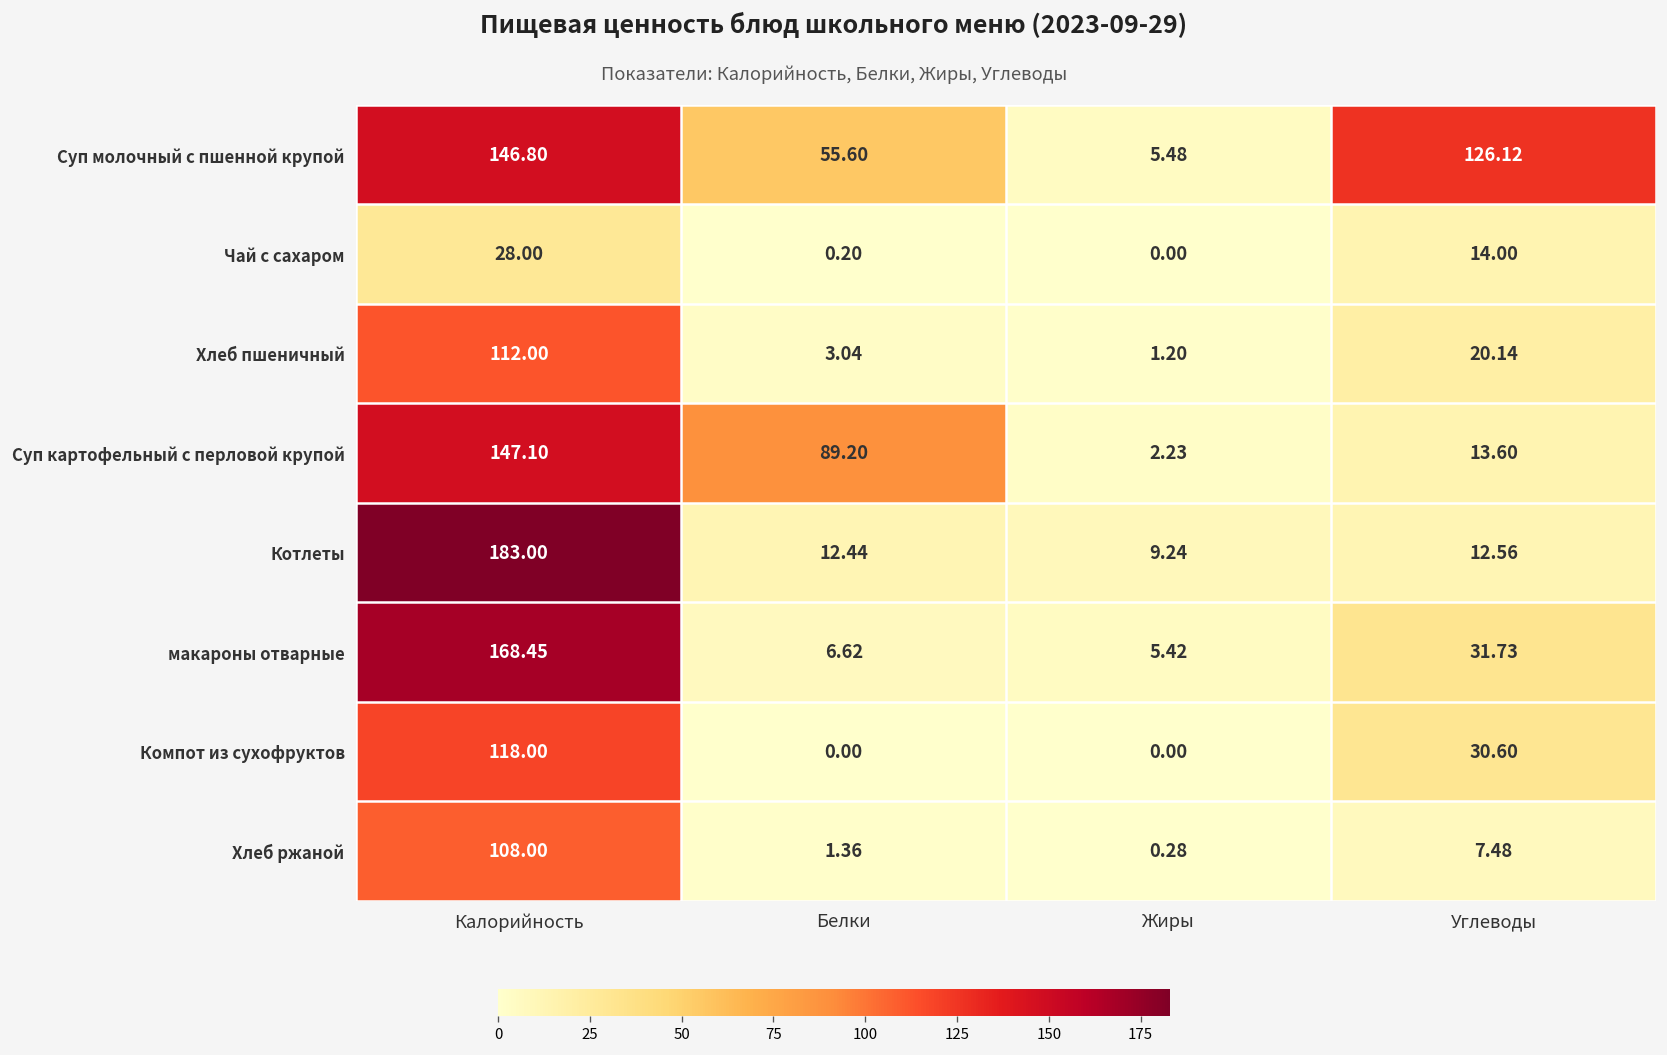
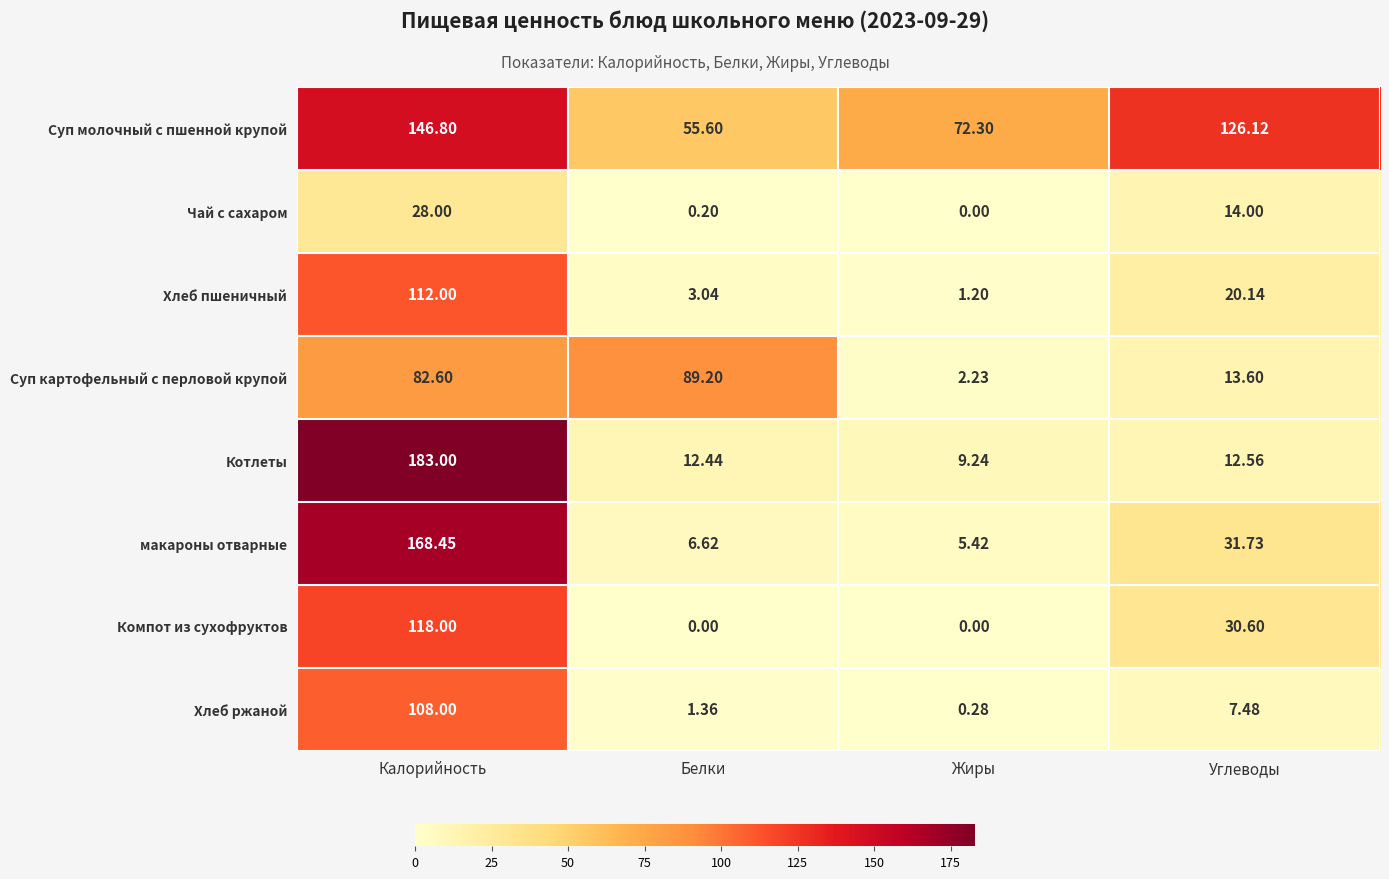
  {
    "Суп молочный с пшенной крупой": {
      "Калорийность": 146.80,
      "Белки": 55.60,
-     "Жиры": 5.48,
+     "Жиры": 72.30,
      "Углеводы": 126.12
    },
    "Чай с сахаром": {
      "Калорийность": 28.00,
      "Белки": 0.20,
      "Жиры": 0.00,
      "Углеводы": 14.00
    },
    "Хлеб пшеничный": {
      "Калорийность": 112.00,
      "Белки": 3.04,
      "Жиры": 1.20,
      "Углеводы": 20.14
    },
    "Суп картофельный с перловой крупой": {
-     "Калорийность": 147.10,
+     "Калорийность": 82.60,
      "Белки": 89.20,
      "Жиры": 2.23,
      "Углеводы": 13.60
    },
    "Котлеты": {
      "Калорийность": 183.00,
      "Белки": 12.44,
      "Жиры": 9.24,
      "Углеводы": 12.56
    },
    "макароны отварные": {
      "Калорийность": 168.45,
      "Белки": 6.62,
      "Жиры": 5.42,
      "Углеводы": 31.73
    },
    "Компот из сухофруктов": {
      "Калорийность": 118.00,
      "Белки": 0.00,
      "Жиры": 0.00,
      "Углеводы": 30.60
    },
    "Хлеб ржаной": {
      "Калорийность": 108.00,
      "Белки": 1.36,
      "Жиры": 0.28,
      "Углеводы": 7.48
    }
  }
